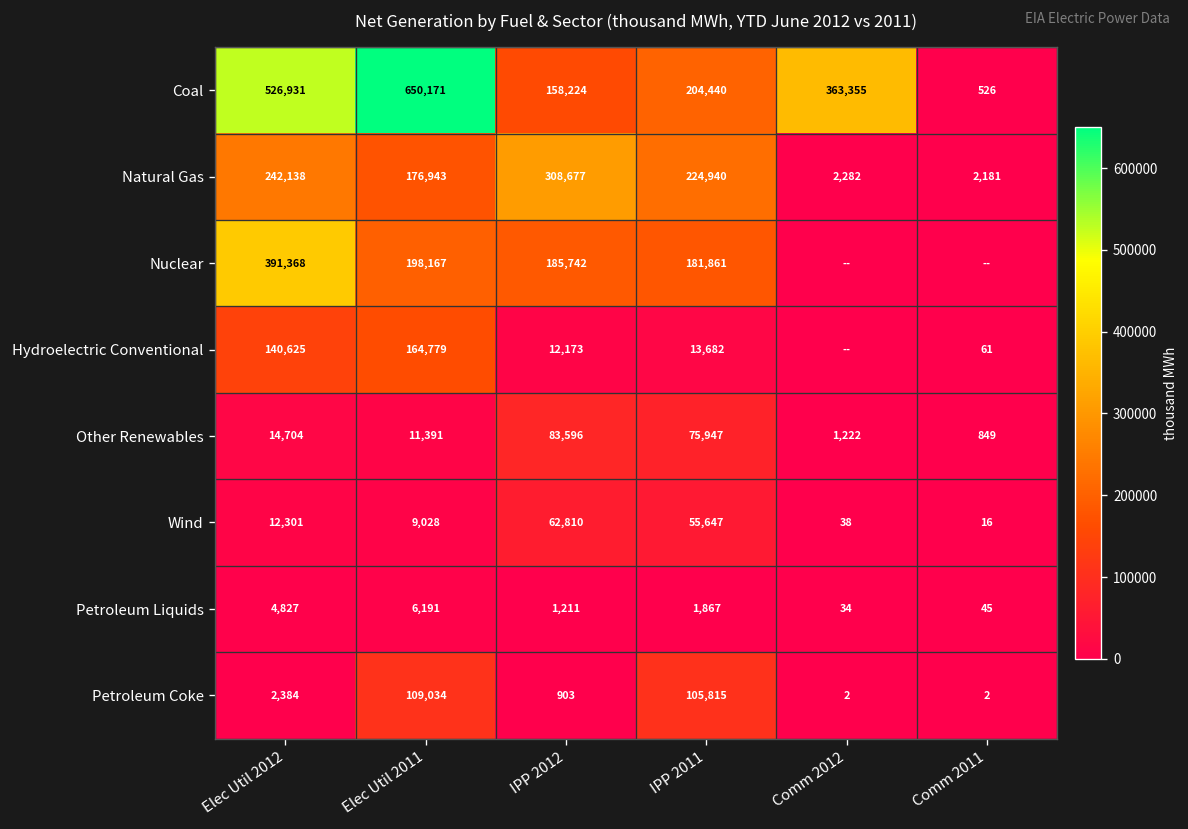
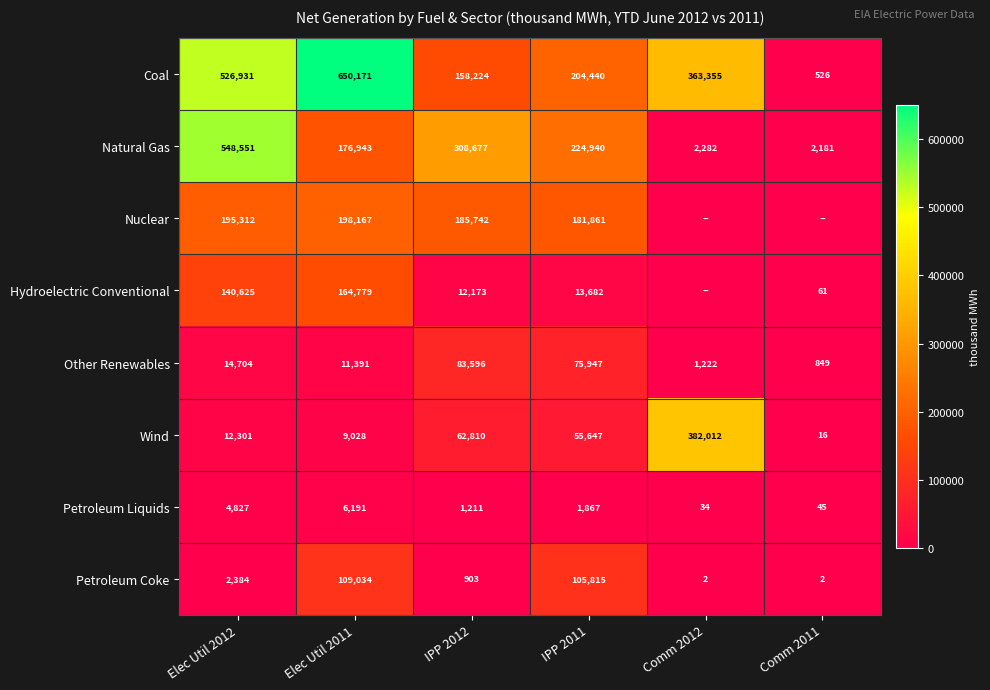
  {
    "Coal": {
      "Elec Util 2012": "526,931",
      "Elec Util 2011": "650,171",
      "IPP 2012": "158,224",
      "IPP 2011": "204,440",
      "Comm 2012": "363,355",
      "Comm 2011": "526"
    },
    "Natural Gas": {
-     "Elec Util 2012": "242,138",
+     "Elec Util 2012": "548,551",
      "Elec Util 2011": "176,943",
      "IPP 2012": "308,677",
      "IPP 2011": "224,940",
      "Comm 2012": "2,282",
      "Comm 2011": "2,181"
    },
    "Nuclear": {
-     "Elec Util 2012": "391,368",
+     "Elec Util 2012": "195,312",
      "Elec Util 2011": "198,167",
      "IPP 2012": "185,742",
      "IPP 2011": "181,861"
    },
    "Hydroelectric Conventional": {
      "Elec Util 2012": "140,625",
      "Elec Util 2011": "164,779",
      "IPP 2012": "12,173",
      "IPP 2011": "13,682",
      "Comm 2011": "61"
    },
    "Other Renewables": {
      "Elec Util 2012": "14,704",
      "Elec Util 2011": "11,391",
      "IPP 2012": "83,596",
      "IPP 2011": "75,947",
      "Comm 2012": "1,222",
      "Comm 2011": "849"
    },
    "Wind": {
      "Elec Util 2012": "12,301",
      "Elec Util 2011": "9,028",
      "IPP 2012": "62,810",
      "IPP 2011": "55,647",
-     "Comm 2012": "38",
+     "Comm 2012": "382,012",
      "Comm 2011": "16"
    },
    "Petroleum Liquids": {
      "Elec Util 2012": "4,827",
      "Elec Util 2011": "6,191",
      "IPP 2012": "1,211",
      "IPP 2011": "1,867",
      "Comm 2012": "34",
      "Comm 2011": "45"
    },
    "Petroleum Coke": {
      "Elec Util 2012": "2,384",
      "Elec Util 2011": "109,034",
      "IPP 2012": "903",
      "IPP 2011": "105,815",
      "Comm 2012": "2",
      "Comm 2011": "2"
    }
  }
